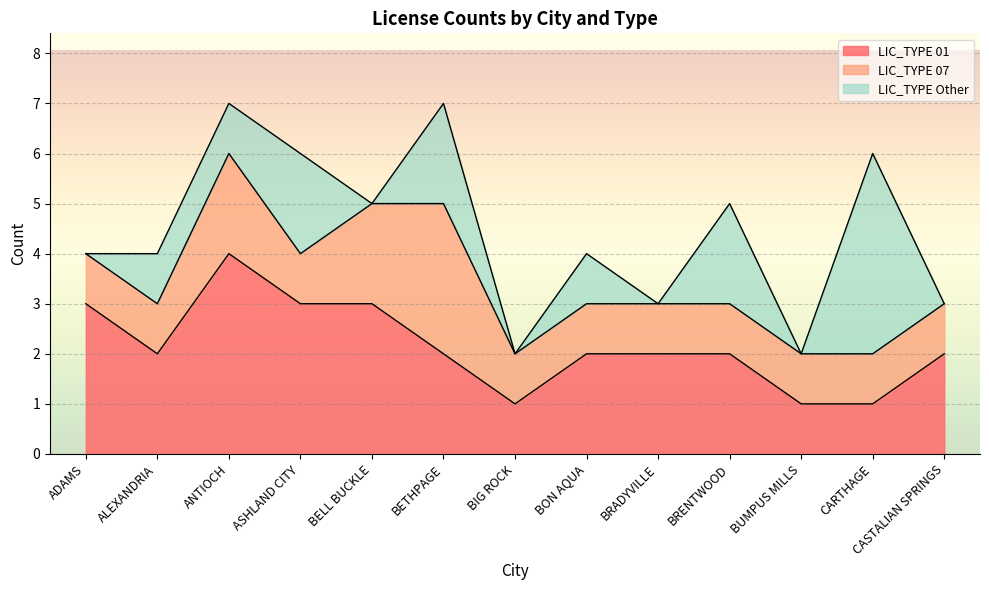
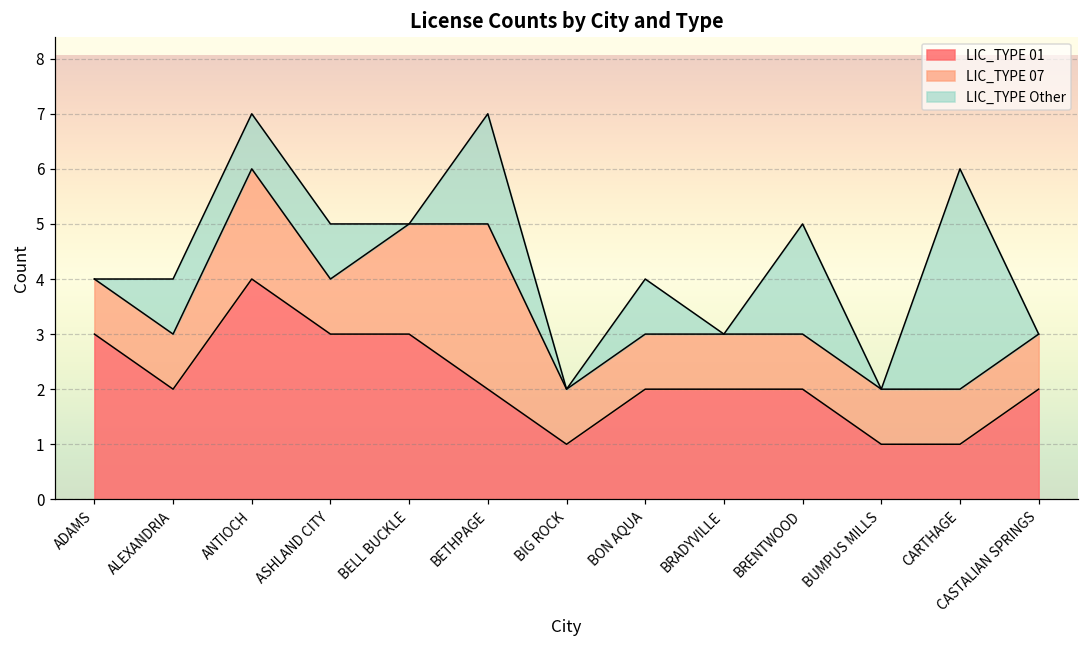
  {
    "LIC_TYPE Other": {
      "ALEXANDRIA": 1,
      "ANTIOCH": 1,
-     "ASHLAND CITY": 2,
+     "ASHLAND CITY": 1,
      "BETHPAGE": 2,
      "BON AQUA": 1,
      "BRENTWOOD": 2,
      "CARTHAGE": 4
    }
  }
